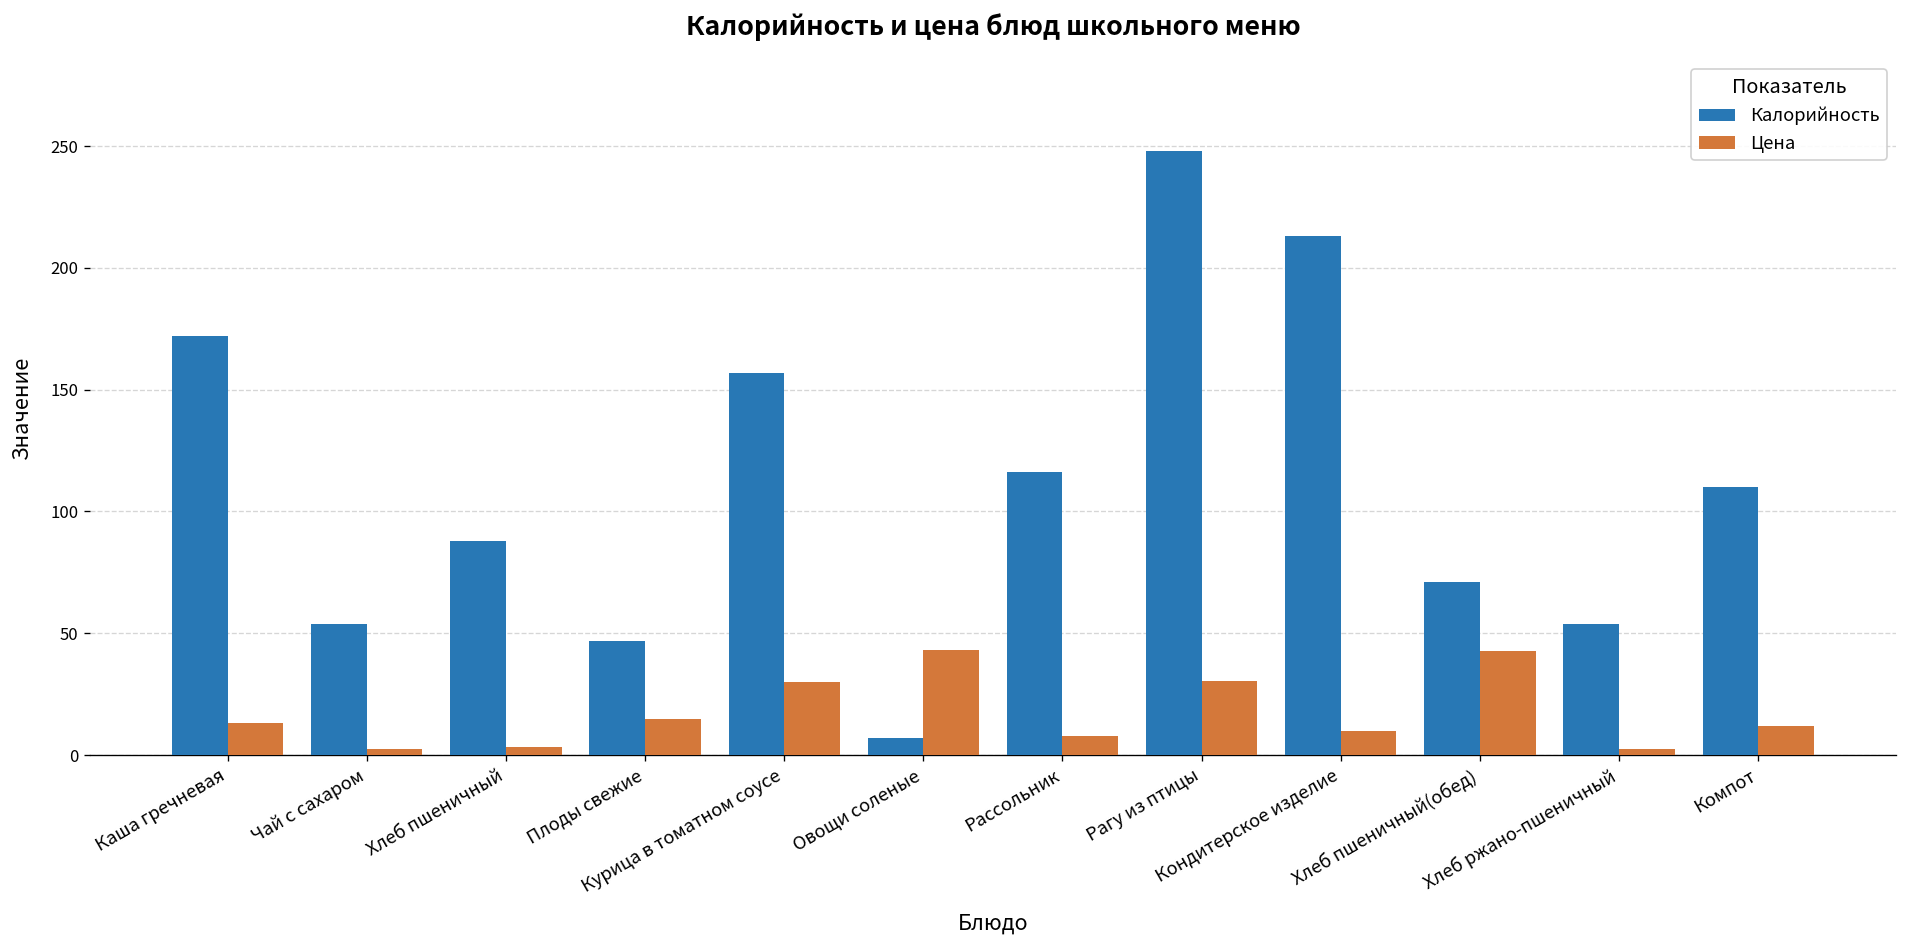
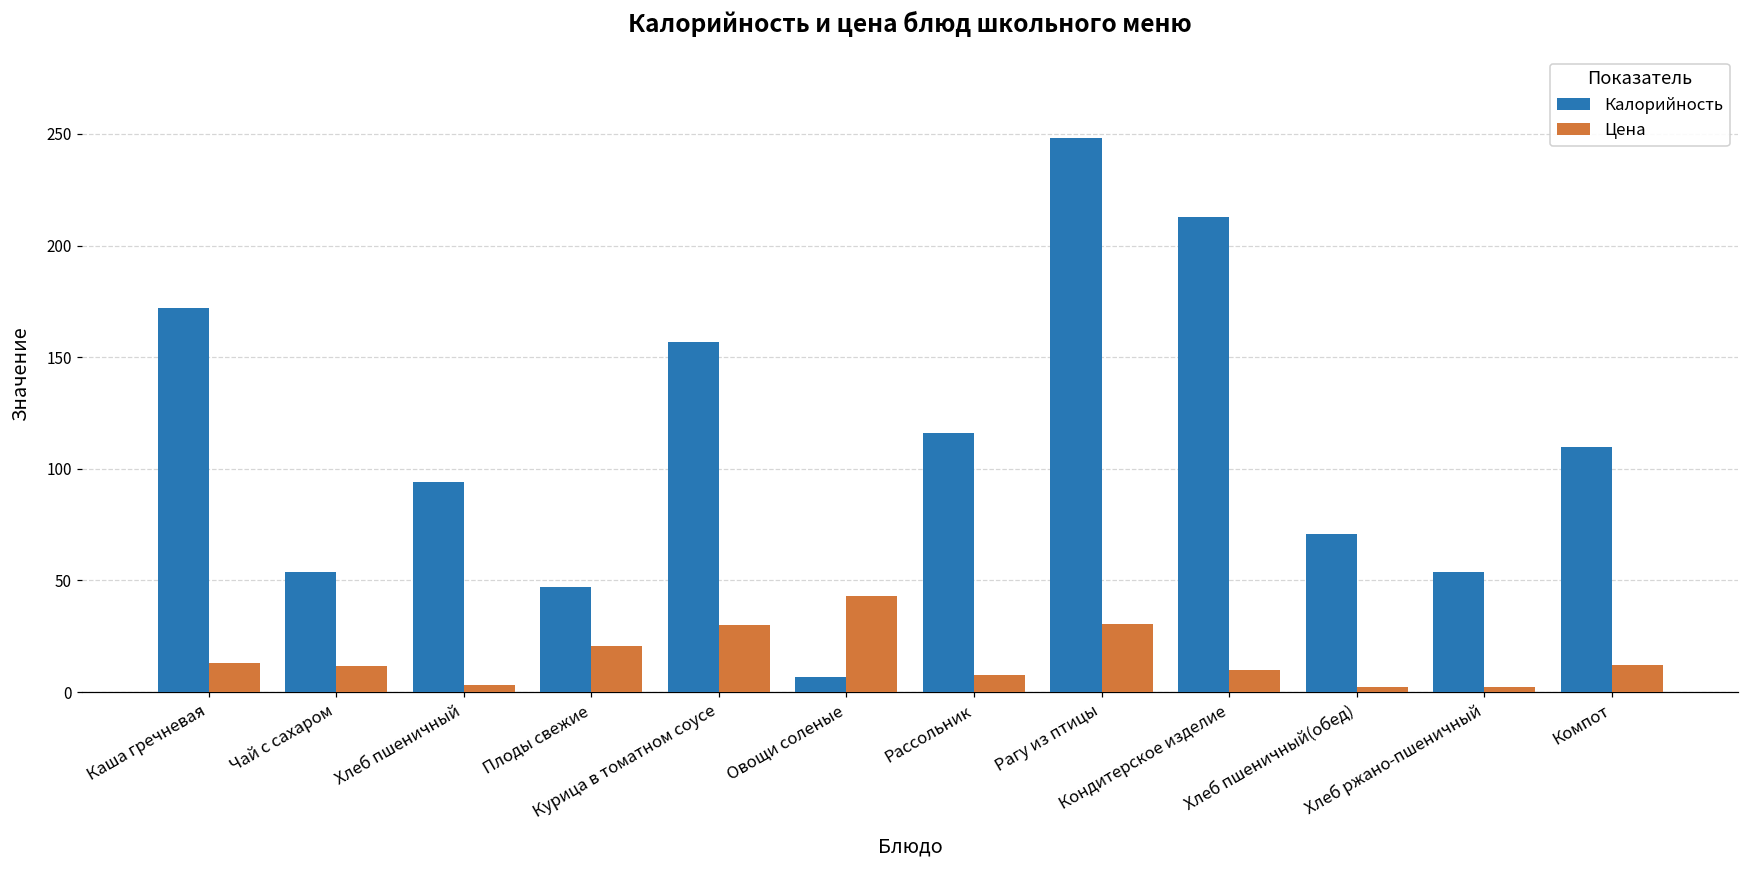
  {
    "Калорийность": {
      "Каша гречневая": 172,
      "Чай с сахаром": 54,
-     "Хлеб пшеничный": 88,
+     "Хлеб пшеничный": 94,
      "Плоды свежие": 47,
      "Курица в томатном соусе": 157,
      "Овощи соленые": 7,
      "Рассольник": 116,
      "Рагу из птицы": 248,
      "Кондитерское изделие": 213,
      "Хлеб пшеничный(обед)": 71,
      "Хлеб ржано-пшеничный": 54,
      "Компот": 110
    },
    "Цена": {
      "Каша гречневая": 13,
-     "Чай с сахаром": 3,
+     "Чай с сахаром": 12,
      "Хлеб пшеничный": 3,
-     "Плоды свежие": 15,
+     "Плоды свежие": 21,
      "Курица в томатном соусе": 30,
      "Овощи соленые": 43,
      "Рассольник": 8,
      "Рагу из птицы": 30,
      "Кондитерское изделие": 10,
-     "Хлеб пшеничный(обед)": 43,
+     "Хлеб пшеничный(обед)": 3,
      "Хлеб ржано-пшеничный": 3,
      "Компот": 12
    }
  }
